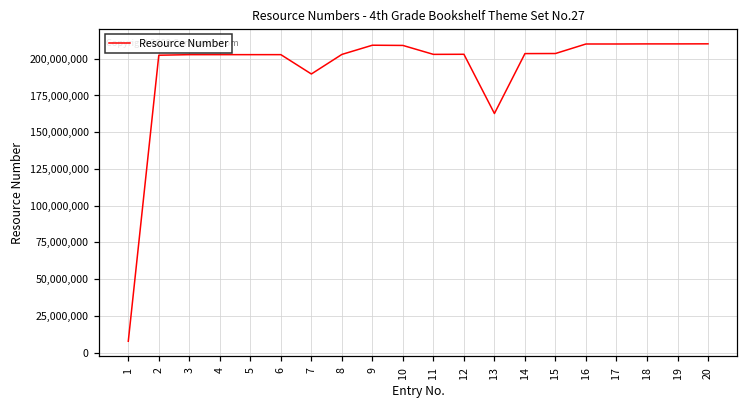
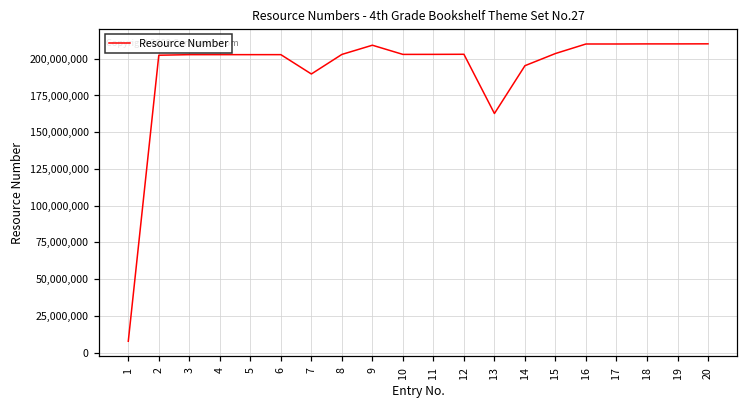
  {
    "1": "8,000,000",
    "5": "203,000,000",
    "6": "203,000,000",
    "7": "190,000,000",
    "8": "203,000,000",
    "9": "209,000,000",
-   "10": "209,000,000",
+   "10": "203,000,000",
    "11": "203,000,000",
    "12": "203,000,000",
    "13": "163,000,000",
-   "14": "204,000,000",
+   "14": "195,000,000",
    "15": "204,000,000",
    "16": "210,000,000",
    "17": "210,000,000",
    "18": "210,000,000",
    "19": "210,000,000",
    "20": "210,000,000"
  }
